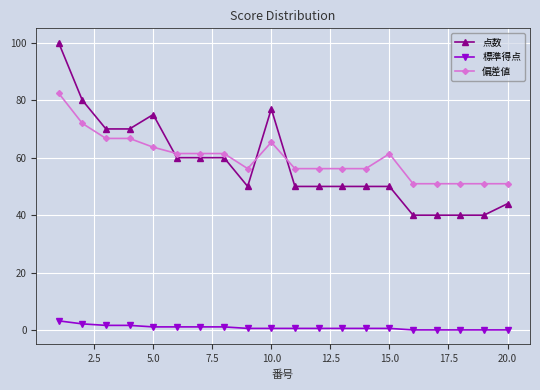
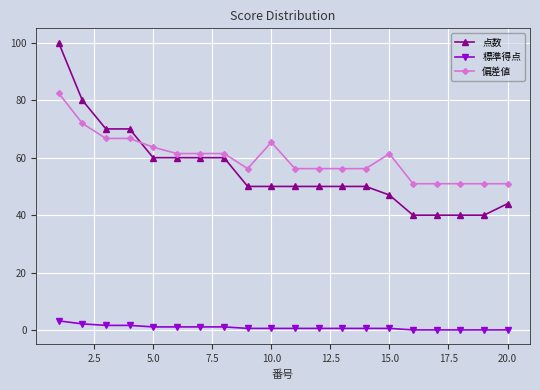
  {
    "点数": {
-     "5.0": 75,
-     "10.0": 77,
-     "15.0": 50,
+     "5.0": 60,
+     "10.0": 50,
+     "15.0": 47,
      "20.0": 44
    },
    "標準得点": {
      "5.0": 1,
      "10.0": 1,
      "15.0": 1,
      "20.0": 0
    },
    "偏差値": {
      "5.0": 64,
      "10.0": 65,
      "15.0": 61,
      "20.0": 51
    }
  }
